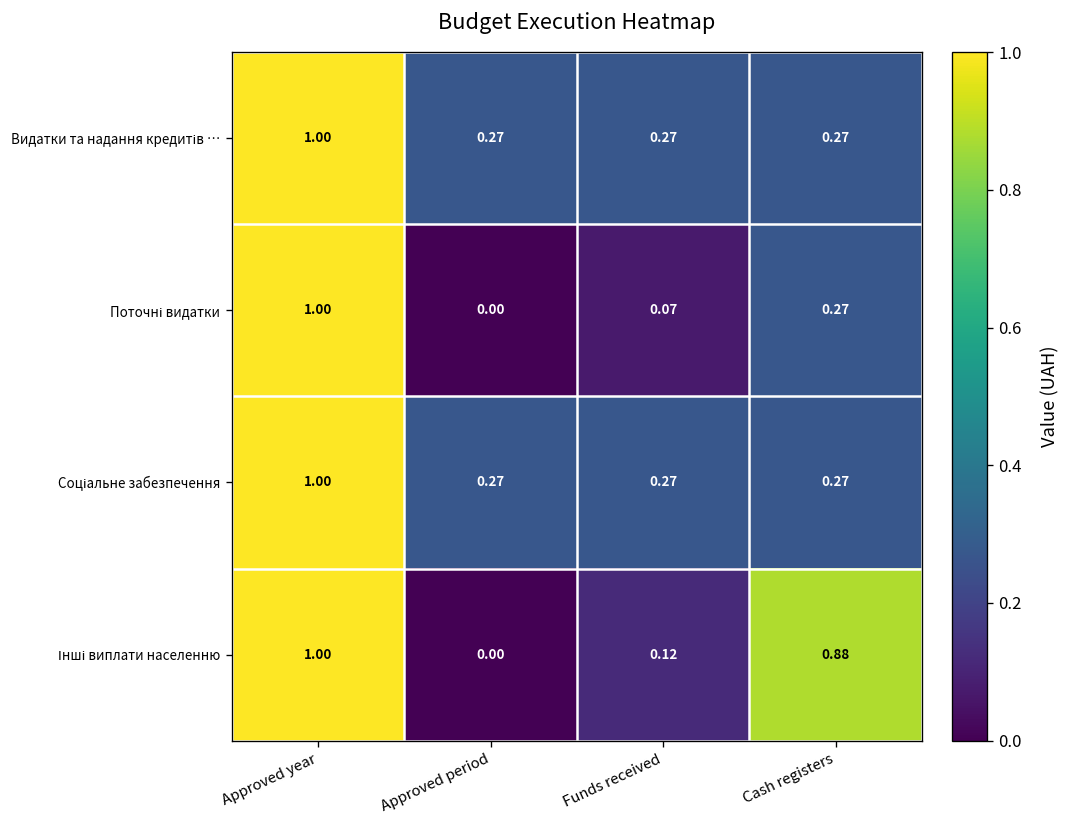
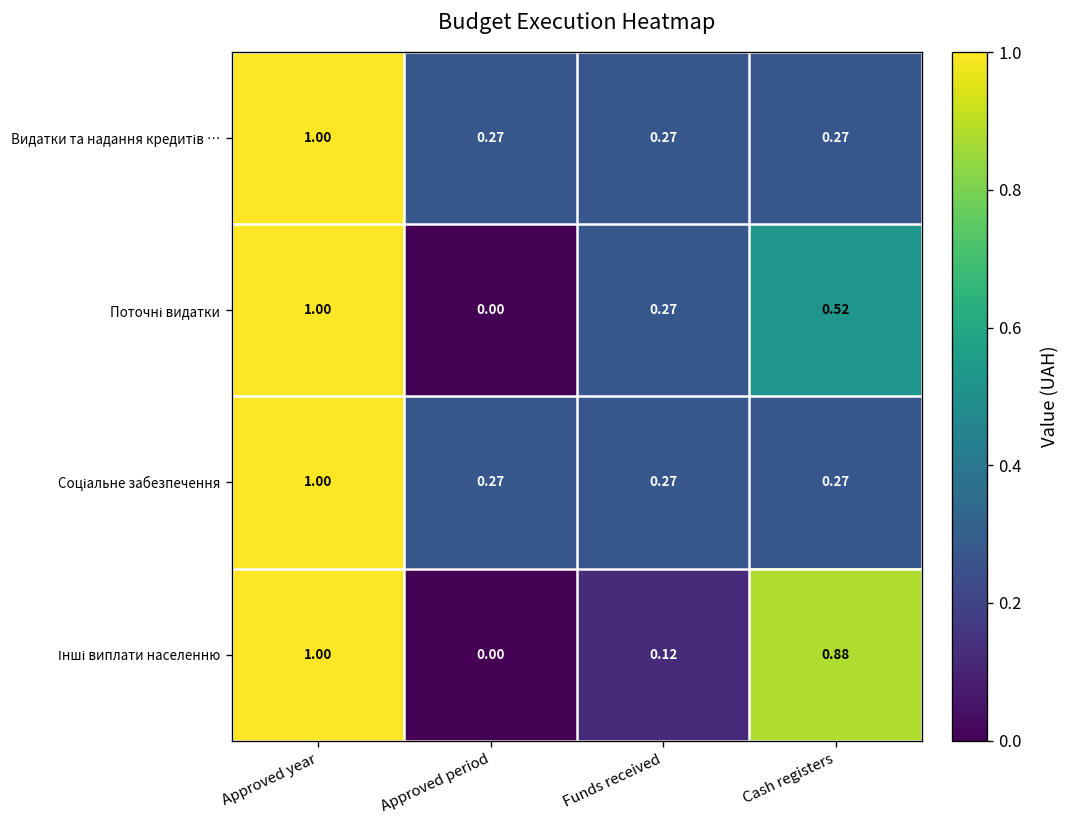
  {
    "Видатки та надання кредитів …": {
      "Approved year": 1.00,
      "Approved period": 0.27,
      "Funds received": 0.27,
      "Cash registers": 0.27
    },
    "Поточні видатки": {
      "Approved year": 1.00,
      "Approved period": 0.00,
-     "Funds received": 0.07,
-     "Cash registers": 0.27
+     "Funds received": 0.27,
+     "Cash registers": 0.52
    },
    "Соціальне забезпечення": {
      "Approved year": 1.00,
      "Approved period": 0.27,
      "Funds received": 0.27,
      "Cash registers": 0.27
    },
    "Інші виплати населенню": {
      "Approved year": 1.00,
      "Approved period": 0.00,
      "Funds received": 0.12,
      "Cash registers": 0.88
    }
  }
